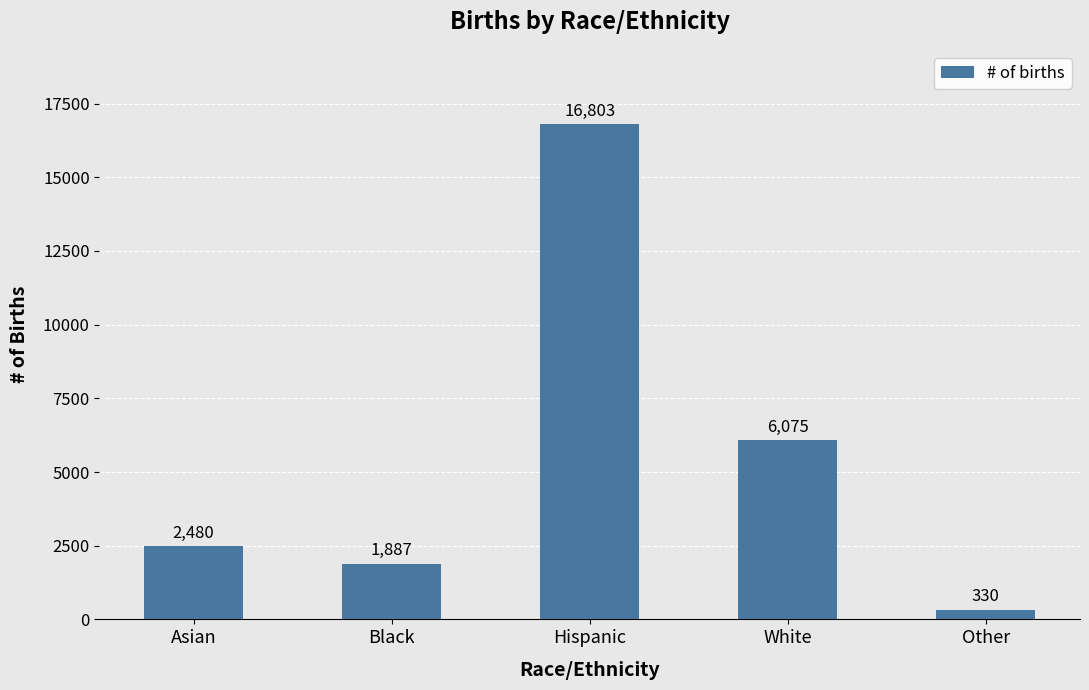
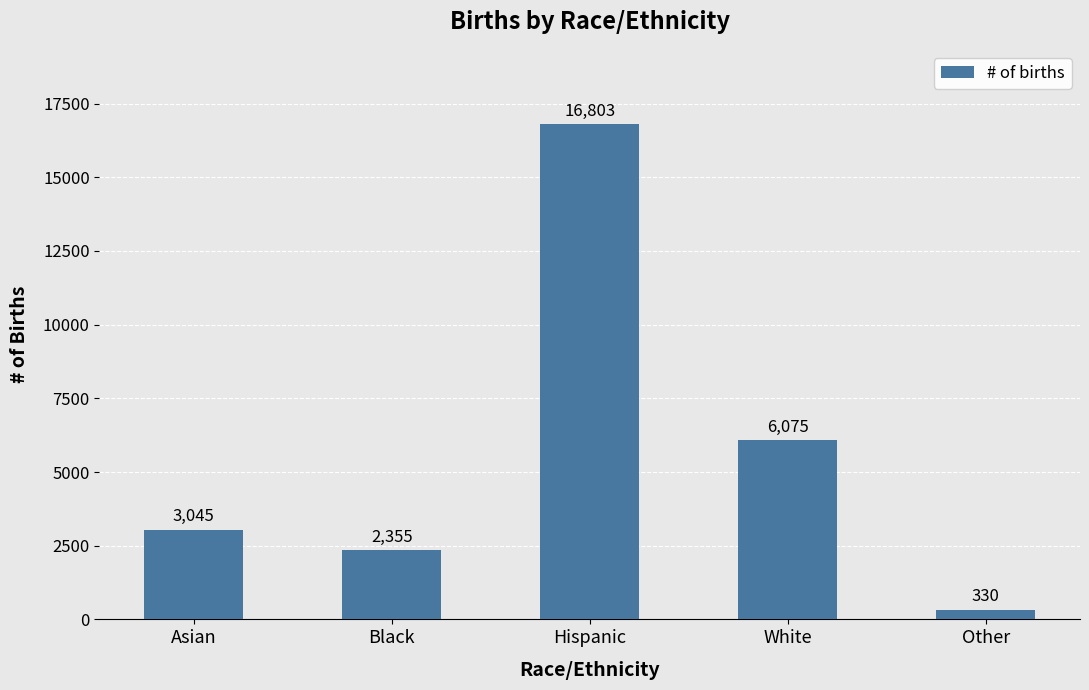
  {
-   "Asian": "2,480",
-   "Black": "1,887",
+   "Asian": "3,045",
+   "Black": "2,355",
    "Hispanic": "16,803",
    "White": "6,075",
    "Other": "330"
  }
